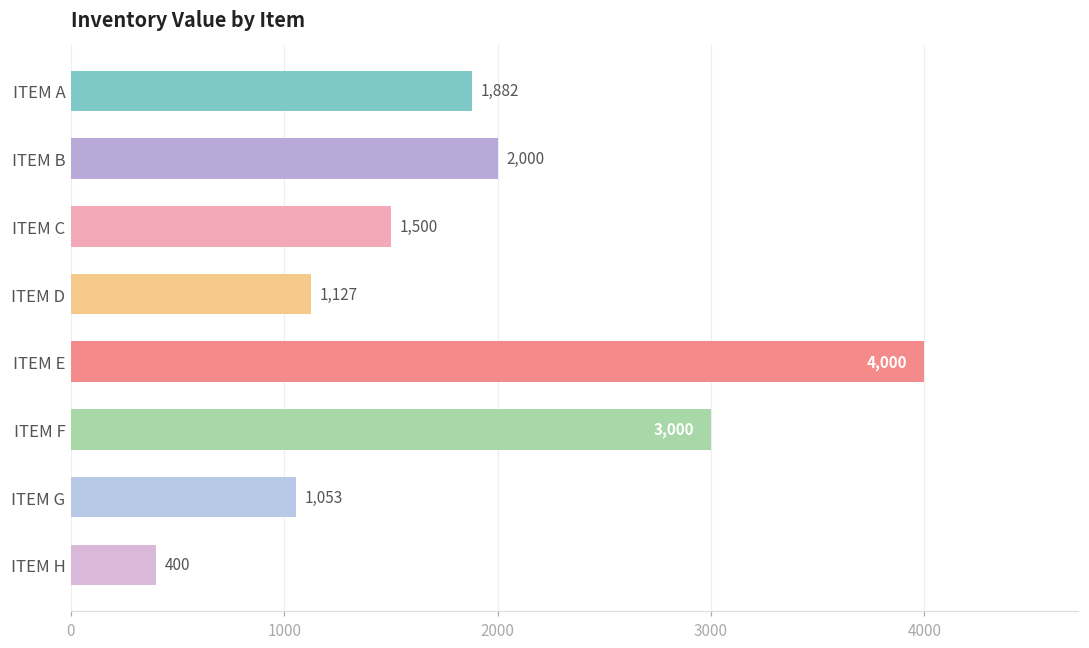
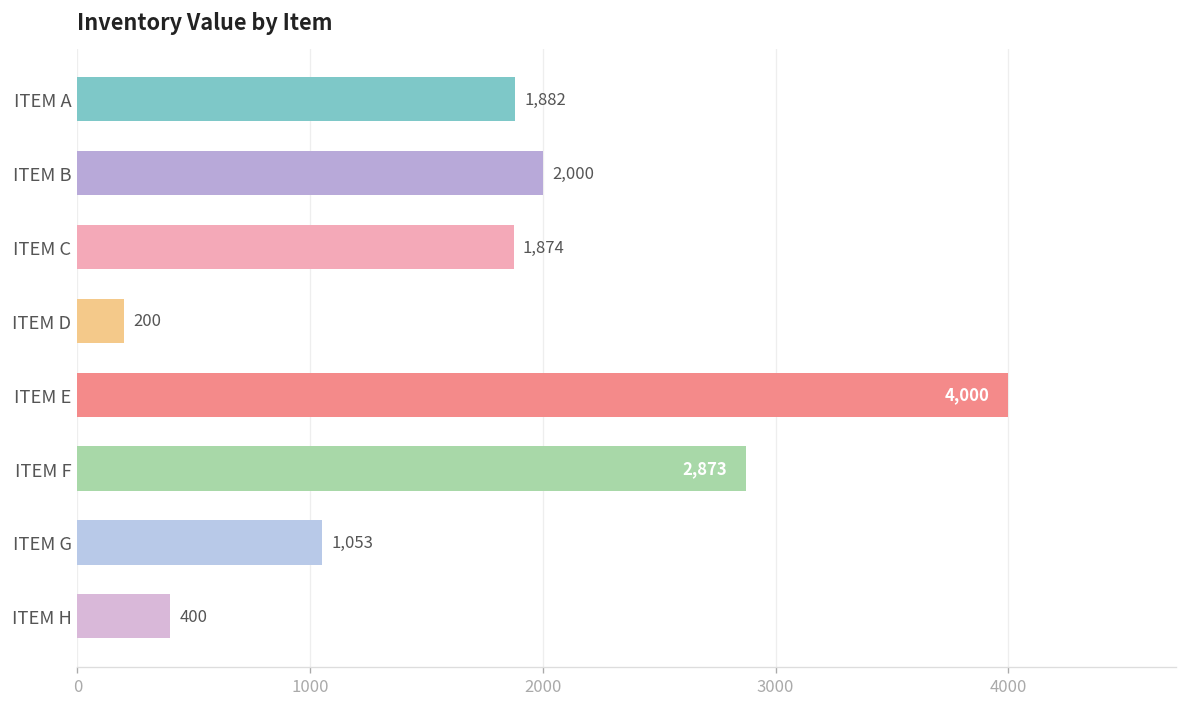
  {
    "ITEM A": "1,882",
    "ITEM B": "2,000",
-   "ITEM C": "1,500",
-   "ITEM D": "1,127",
+   "ITEM C": "1,874",
+   "ITEM D": "200",
    "ITEM E": "4,000",
-   "ITEM F": "3,000",
+   "ITEM F": "2,873",
    "ITEM G": "1,053",
    "ITEM H": "400"
  }
